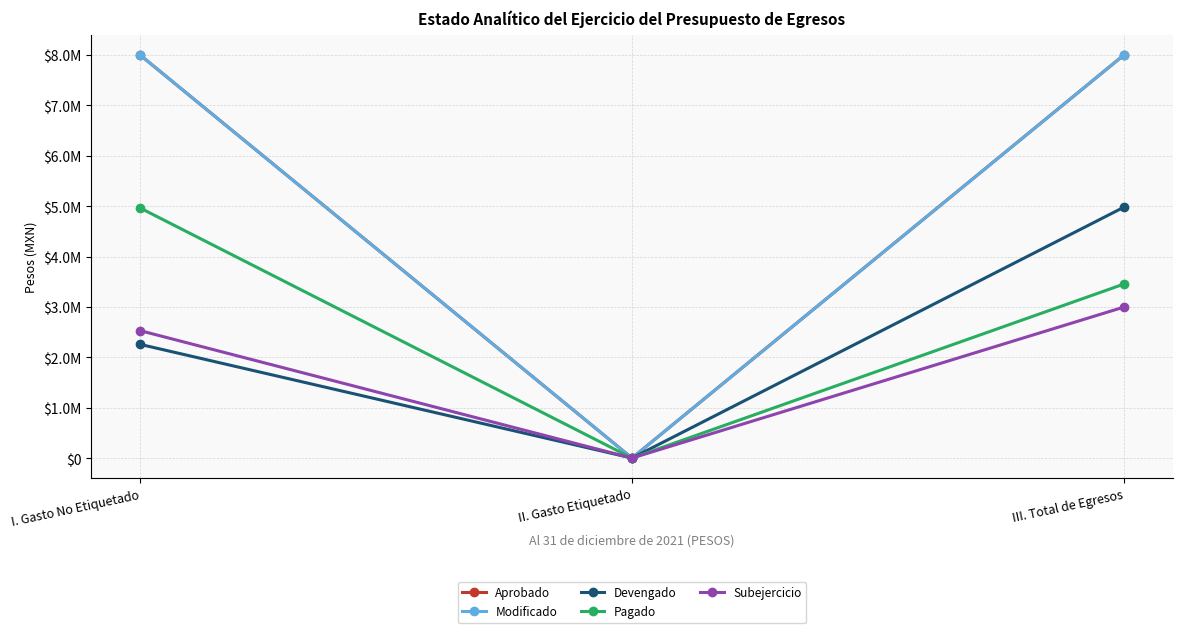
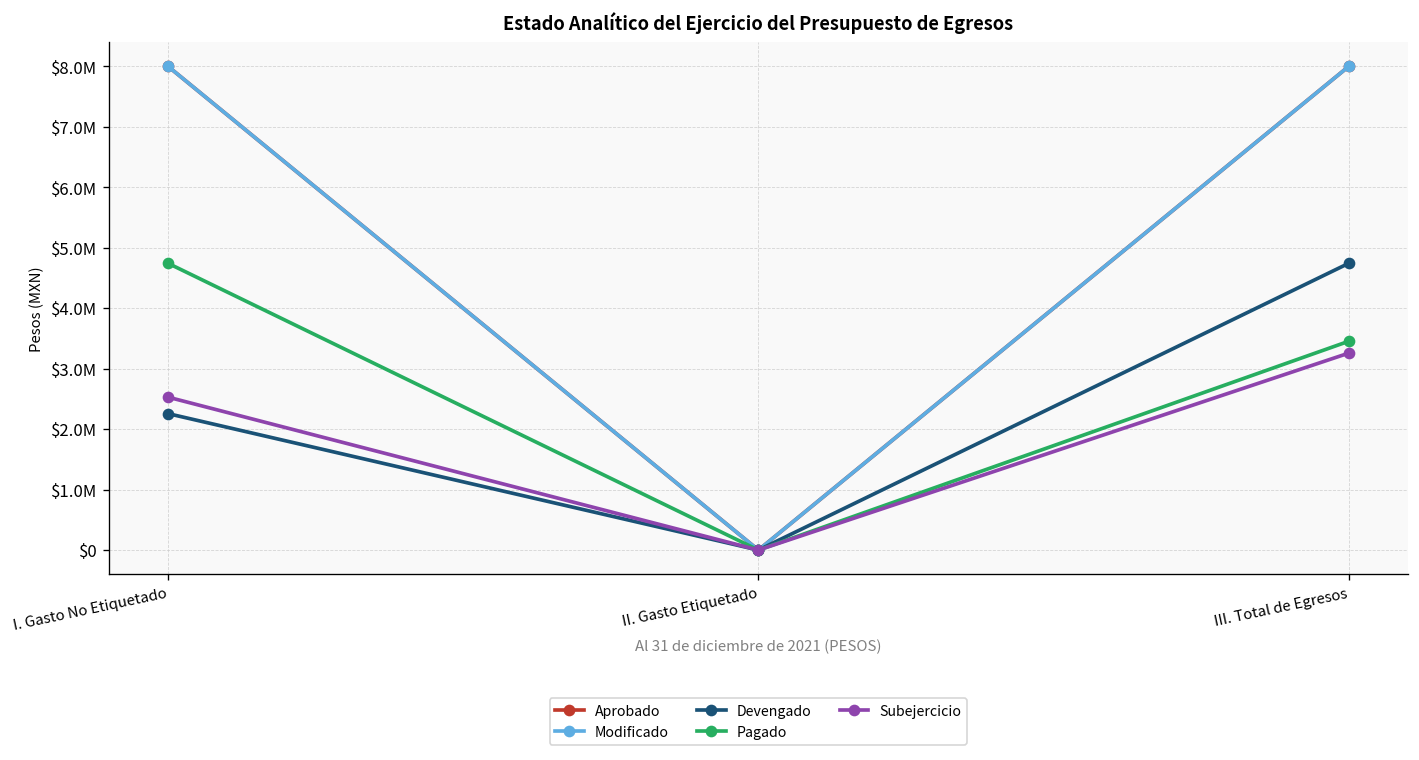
  {
    "Modificado": {
      "I. Gasto No Etiquetado": "$8000000",
      "III. Total de Egresos": "$8000000"
    },
    "Devengado": {
      "I. Gasto No Etiquetado": "$2300000",
-     "III. Total de Egresos": "$5000000"
+     "III. Total de Egresos": "$4700000"
    },
    "Pagado": {
-     "I. Gasto No Etiquetado": "$5000000",
+     "I. Gasto No Etiquetado": "$4700000",
      "III. Total de Egresos": "$3500000"
    },
    "Subejercicio": {
      "I. Gasto No Etiquetado": "$2500000",
-     "III. Total de Egresos": "$3000000"
+     "III. Total de Egresos": "$3300000"
    }
  }
